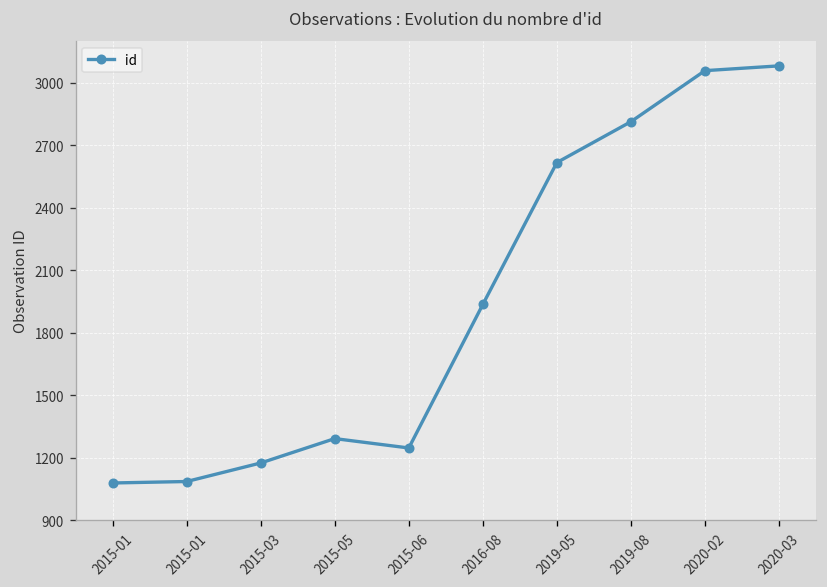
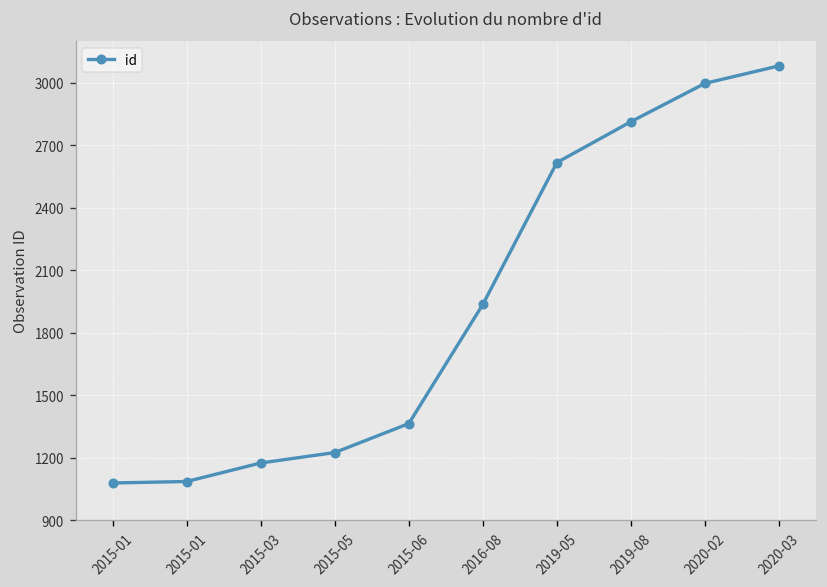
  {
    "2015-03": 1170,
-   "2015-05": 1290,
-   "2015-06": 1250,
+   "2015-05": 1220,
+   "2015-06": 1360,
    "2016-08": 1940,
    "2019-05": 2620,
    "2019-08": 2810,
-   "2020-02": 3060,
+   "2020-02": 3000,
    "2020-03": 3080
  }
